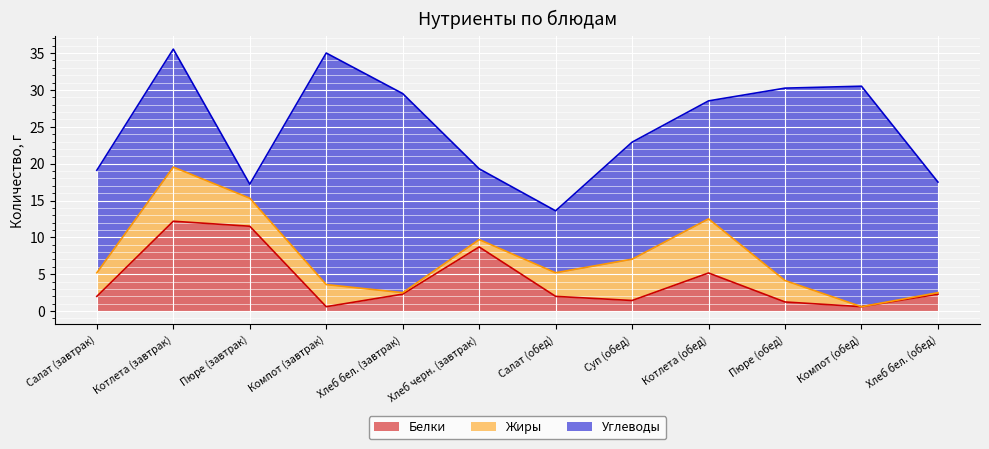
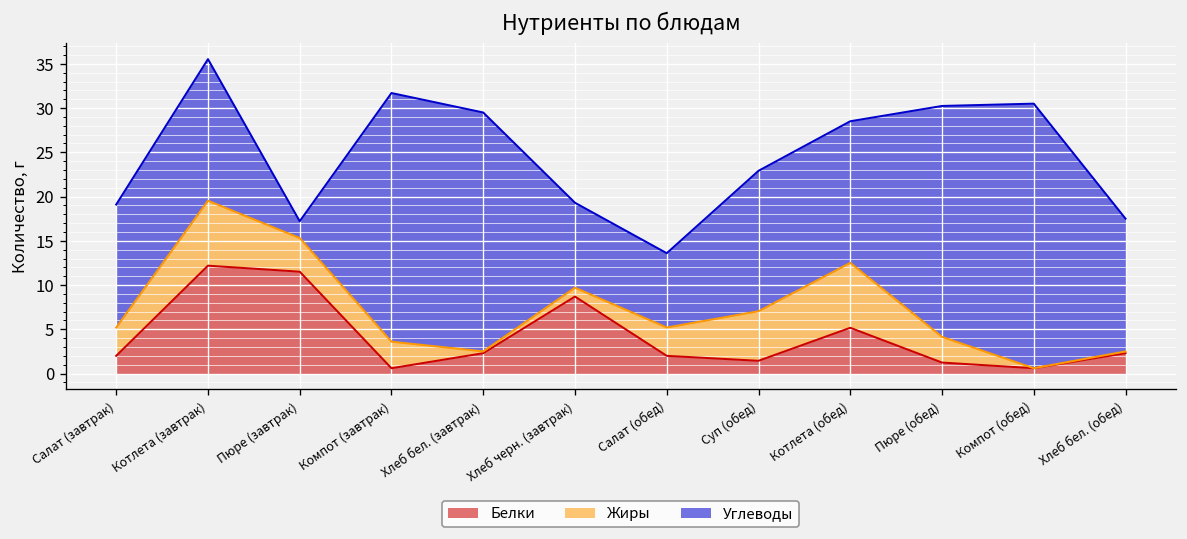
  {
    "Белки": {
      "Салат (завтрак)": 2,
      "Котлета (завтрак)": 12,
      "Пюре (завтрак)": 12,
      "Компот (завтрак)": 1,
      "Хлеб черн. (завтрак)": 9,
      "Салат (обед)": 2,
      "Суп (обед)": 1,
      "Котлета (обед)": 5,
      "Пюре (обед)": 1
    },
    "Жиры": {
      "Салат (завтрак)": 3,
      "Котлета (завтрак)": 7,
      "Пюре (завтрак)": 4,
      "Компот (завтрак)": 3,
      "Хлеб черн. (завтрак)": 1,
      "Салат (обед)": 3,
      "Суп (обед)": 6,
      "Котлета (обед)": 7,
      "Пюре (обед)": 3
    },
    "Углеводы": {
      "Салат (завтрак)": 14,
      "Котлета (завтрак)": 16,
      "Пюре (завтрак)": 2,
-     "Компот (завтрак)": 31,
+     "Компот (завтрак)": 28,
      "Хлеб бел. (завтрак)": 27,
      "Хлеб черн. (завтрак)": 10,
      "Салат (обед)": 8,
      "Суп (обед)": 16,
      "Котлета (обед)": 16,
      "Пюре (обед)": 26,
      "Компот (обед)": 30,
      "Хлеб бел. (обед)": 15
    }
  }
